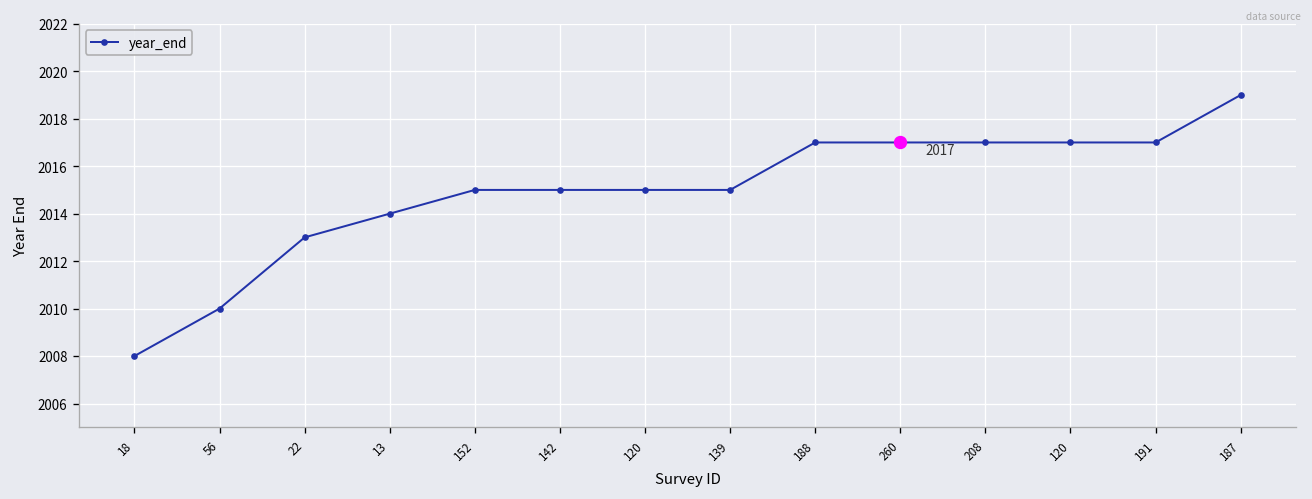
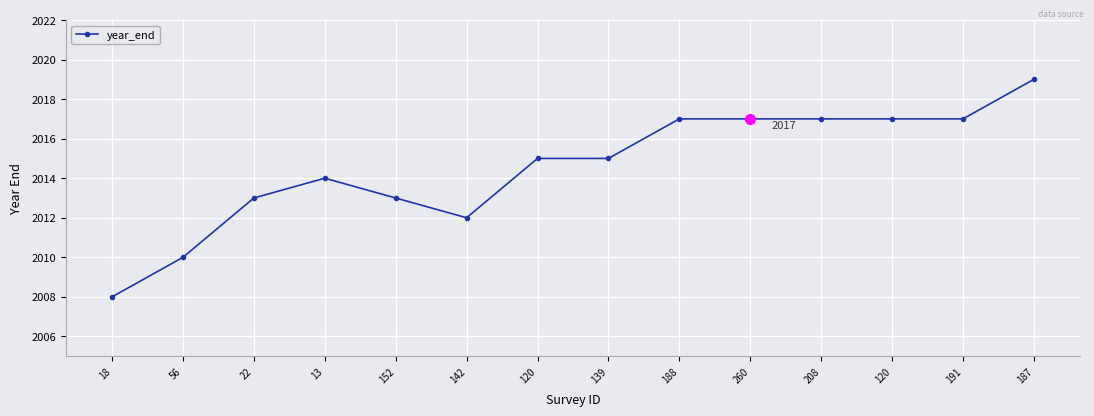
  {
    "year_end": {
      "18": 2008,
      "56": 2010,
      "22": 2013,
      "13": 2014,
-     "152": 2015,
-     "142": 2015,
+     "152": 2013,
+     "142": 2012,
      "139": 2015,
      "188": 2017,
      "191": 2017,
      "187": 2019
    }
  }
